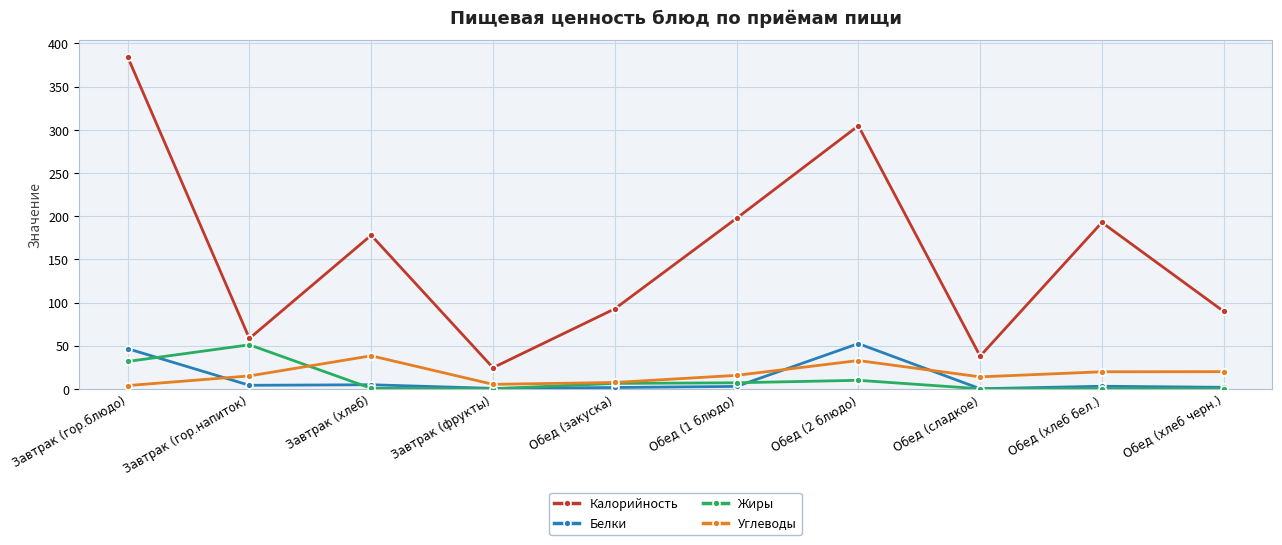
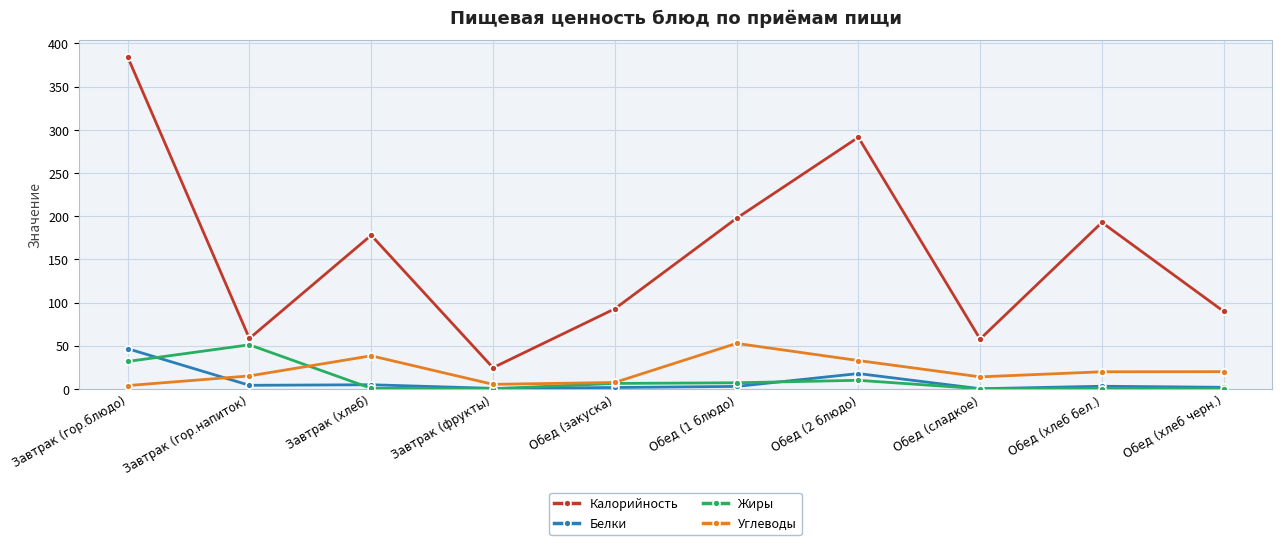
  {
    "Калорийность": {
      "Завтрак (гор.блюдо)": 380,
      "Завтрак (гор.напиток)": 60,
      "Завтрак (хлеб)": 180,
      "Завтрак (фрукты)": 20,
      "Обед (закуска)": 90,
      "Обед (1 блюдо)": 200,
-     "Обед (2 блюдо)": 300,
-     "Обед (сладкое)": 40,
+     "Обед (2 блюдо)": 290,
+     "Обед (сладкое)": 60,
      "Обед (хлеб бел.)": 190,
      "Обед (хлеб черн.)": 90
    },
    "Белки": {
      "Завтрак (гор.блюдо)": 50,
      "Завтрак (гор.напиток)": 0,
      "Завтрак (хлеб)": 0,
      "Обед (закуска)": 0,
      "Обед (1 блюдо)": 0,
-     "Обед (2 блюдо)": 50
+     "Обед (2 блюдо)": 20
    },
    "Жиры": {
      "Завтрак (гор.блюдо)": 30,
      "Завтрак (гор.напиток)": 50,
      "Завтрак (хлеб)": 0,
      "Обед (1 блюдо)": 10,
      "Обед (2 блюдо)": 10
    },
    "Углеводы": {
      "Завтрак (гор.блюдо)": 0,
      "Завтрак (гор.напиток)": 10,
      "Завтрак (хлеб)": 40,
      "Завтрак (фрукты)": 10,
-     "Обед (1 блюдо)": 20,
+     "Обед (1 блюдо)": 50,
      "Обед (2 блюдо)": 30,
      "Обед (сладкое)": 10,
      "Обед (хлеб бел.)": 20,
      "Обед (хлеб черн.)": 20
    }
  }
